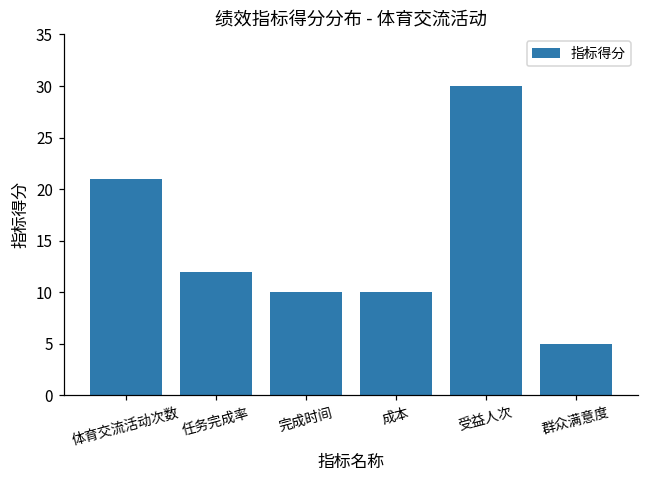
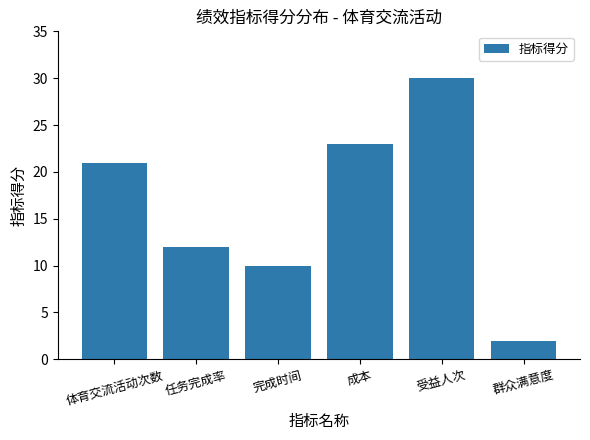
  {
    "体育交流活动次数": 21,
    "任务完成率": 12,
    "完成时间": 10,
-   "成本": 10,
+   "成本": 23,
    "受益人次": 30,
-   "群众满意度": 5
+   "群众满意度": 2
  }
